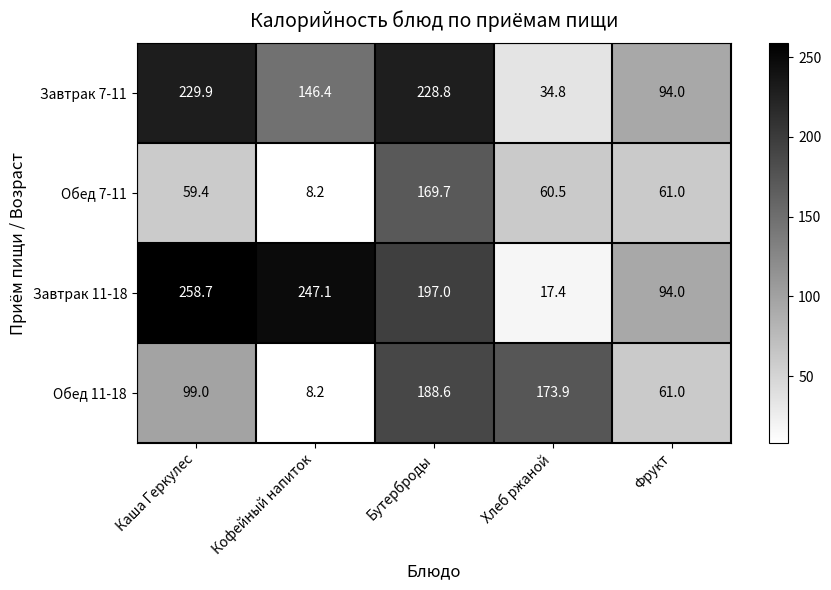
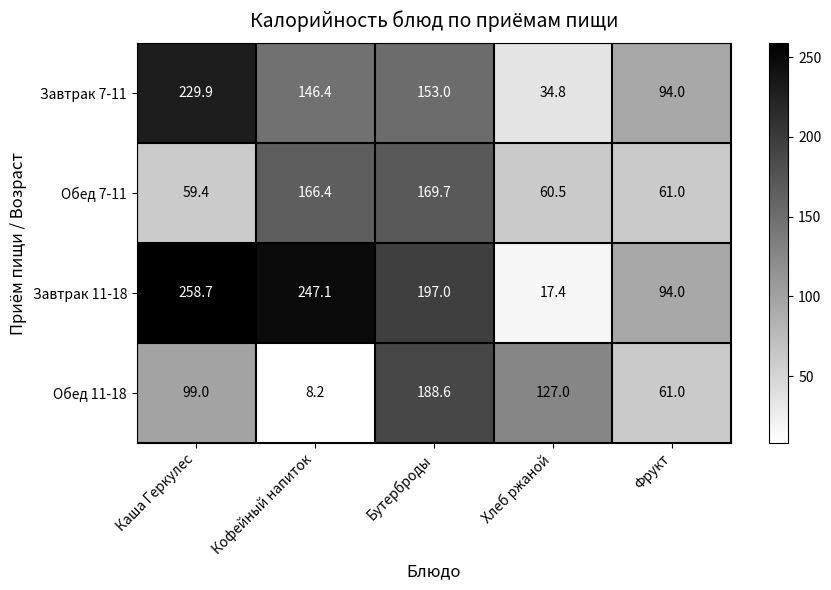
  {
    "Завтрак 7-11": {
      "Каша Геркулес": 229.9,
      "Кофейный напиток": 146.4,
-     "Бутерброды": 228.8,
+     "Бутерброды": 153.0,
      "Хлеб ржаной": 34.8,
      "Фрукт": 94.0
    },
    "Обед 7-11": {
      "Каша Геркулес": 59.4,
-     "Кофейный напиток": 8.2,
+     "Кофейный напиток": 166.4,
      "Бутерброды": 169.7,
      "Хлеб ржаной": 60.5,
      "Фрукт": 61.0
    },
    "Завтрак 11-18": {
      "Каша Геркулес": 258.7,
      "Кофейный напиток": 247.1,
      "Бутерброды": 197.0,
      "Хлеб ржаной": 17.4,
      "Фрукт": 94.0
    },
    "Обед 11-18": {
      "Каша Геркулес": 99.0,
      "Кофейный напиток": 8.2,
      "Бутерброды": 188.6,
-     "Хлеб ржаной": 173.9,
+     "Хлеб ржаной": 127.0,
      "Фрукт": 61.0
    }
  }
